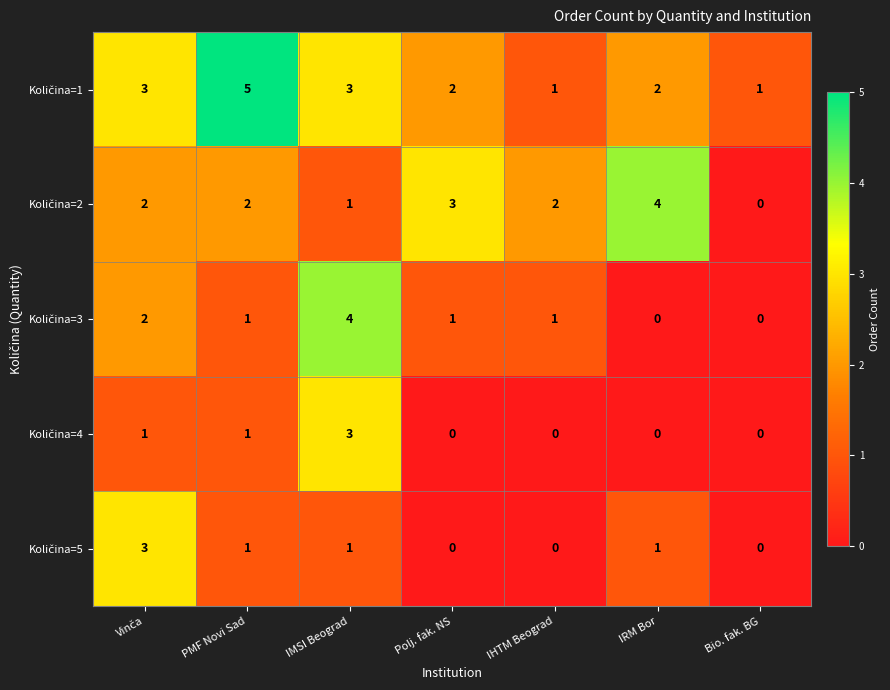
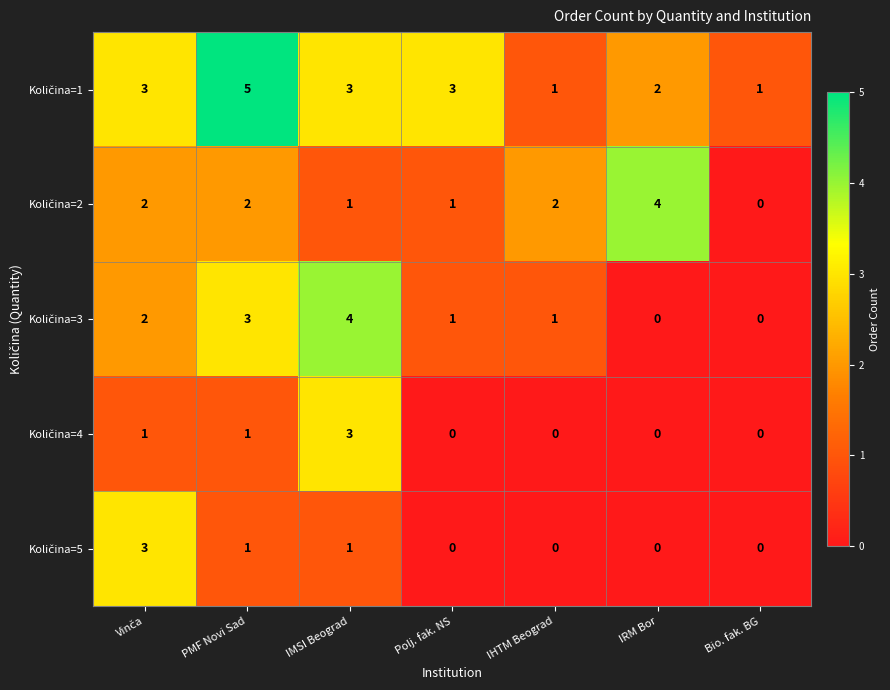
  {
    "Količina=1": {
      "Vinča": 3,
      "PMF Novi Sad": 5,
      "IMSI Beograd": 3,
-     "Polj. fak. NS": 2,
+     "Polj. fak. NS": 3,
      "IHTM Beograd": 1,
      "IRM Bor": 2,
      "Bio. fak. BG": 1
    },
    "Količina=2": {
      "Vinča": 2,
      "PMF Novi Sad": 2,
      "IMSI Beograd": 1,
-     "Polj. fak. NS": 3,
+     "Polj. fak. NS": 1,
      "IHTM Beograd": 2,
      "IRM Bor": 4,
      "Bio. fak. BG": 0
    },
    "Količina=3": {
      "Vinča": 2,
-     "PMF Novi Sad": 1,
+     "PMF Novi Sad": 3,
      "IMSI Beograd": 4,
      "Polj. fak. NS": 1,
      "IHTM Beograd": 1,
      "IRM Bor": 0,
      "Bio. fak. BG": 0
    },
    "Količina=4": {
      "Vinča": 1,
      "PMF Novi Sad": 1,
      "IMSI Beograd": 3,
      "Polj. fak. NS": 0,
      "IHTM Beograd": 0,
      "IRM Bor": 0,
      "Bio. fak. BG": 0
    },
    "Količina=5": {
      "Vinča": 3,
      "PMF Novi Sad": 1,
      "IMSI Beograd": 1,
      "Polj. fak. NS": 0,
      "IHTM Beograd": 0,
-     "IRM Bor": 1,
+     "IRM Bor": 0,
      "Bio. fak. BG": 0
    }
  }
